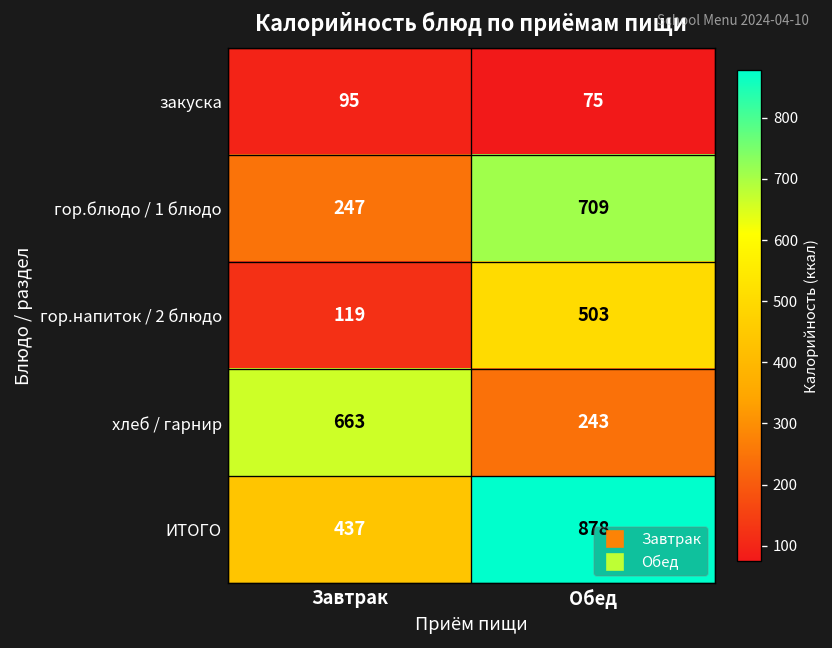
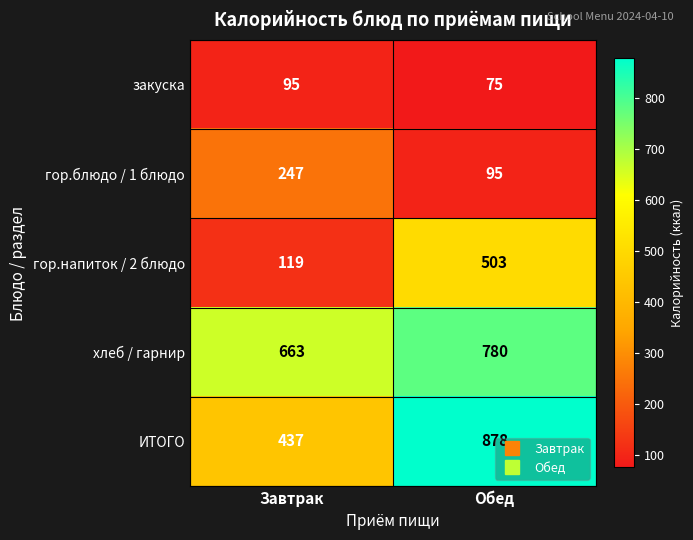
  {
    "закуска": {
      "Завтрак": 95,
      "Обед": 75
    },
    "гор.блюдо / 1 блюдо": {
      "Завтрак": 247,
-     "Обед": 709
+     "Обед": 95
    },
    "гор.напиток / 2 блюдо": {
      "Завтрак": 119,
      "Обед": 503
    },
    "хлеб / гарнир": {
      "Завтрак": 663,
-     "Обед": 243
+     "Обед": 780
    },
    "ИТОГО": {
      "Завтрак": 437
    }
  }
